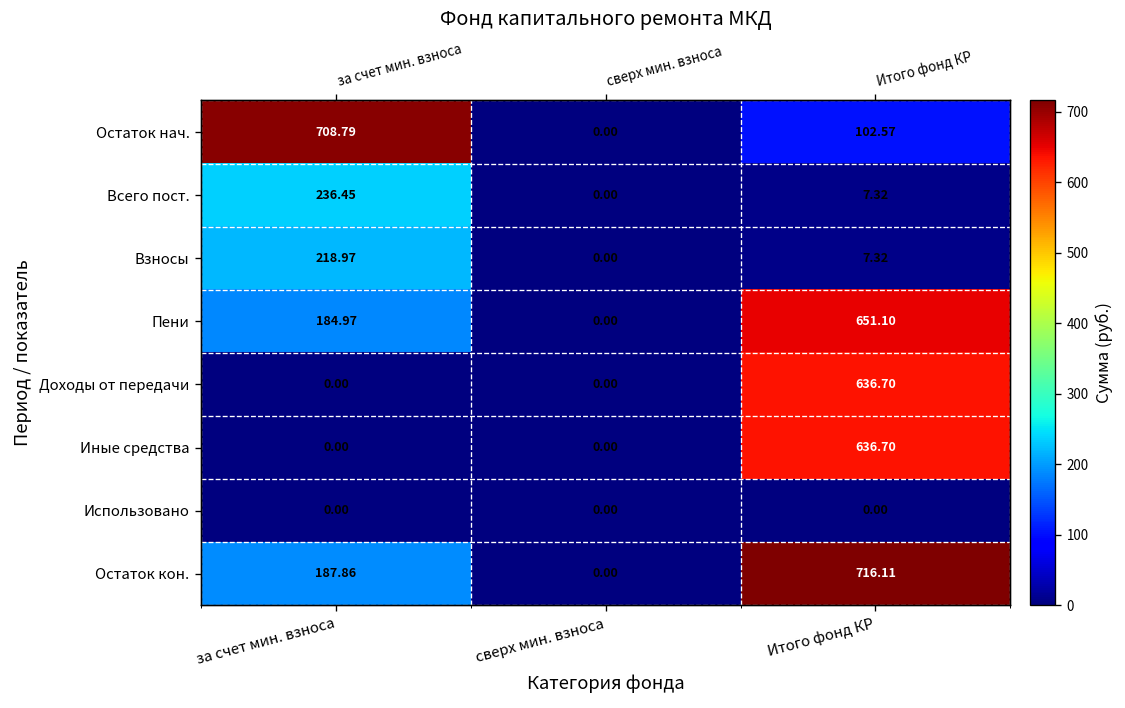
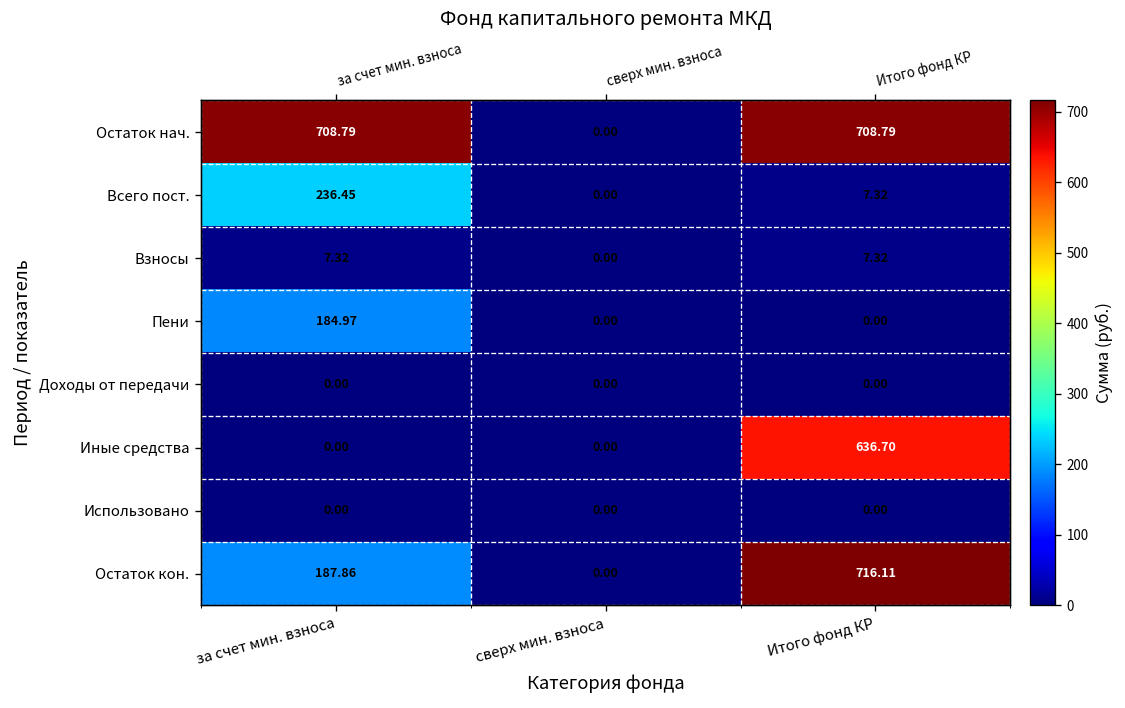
  {
    "Остаток нач.": {
      "за счет мин. взноса": 708.79,
      "сверх мин. взноса": 0.00,
-     "Итого фонд КР": 102.57
+     "Итого фонд КР": 708.79
    },
    "Всего пост.": {
      "за счет мин. взноса": 236.45,
      "сверх мин. взноса": 0.00,
      "Итого фонд КР": 7.32
    },
    "Взносы": {
-     "за счет мин. взноса": 218.97,
+     "за счет мин. взноса": 7.32,
      "сверх мин. взноса": 0.00,
      "Итого фонд КР": 7.32
    },
    "Пени": {
      "за счет мин. взноса": 184.97,
      "сверх мин. взноса": 0.00,
-     "Итого фонд КР": 651.10
+     "Итого фонд КР": 0.00
    },
    "Доходы от передачи": {
      "за счет мин. взноса": 0.00,
      "сверх мин. взноса": 0.00,
-     "Итого фонд КР": 636.70
+     "Итого фонд КР": 0.00
    },
    "Иные средства": {
      "за счет мин. взноса": 0.00,
      "сверх мин. взноса": 0.00,
      "Итого фонд КР": 636.70
    },
    "Использовано": {
      "за счет мин. взноса": 0.00,
      "сверх мин. взноса": 0.00,
      "Итого фонд КР": 0.00
    },
    "Остаток кон.": {
      "за счет мин. взноса": 187.86,
      "сверх мин. взноса": 0.00,
      "Итого фонд КР": 716.11
    }
  }
